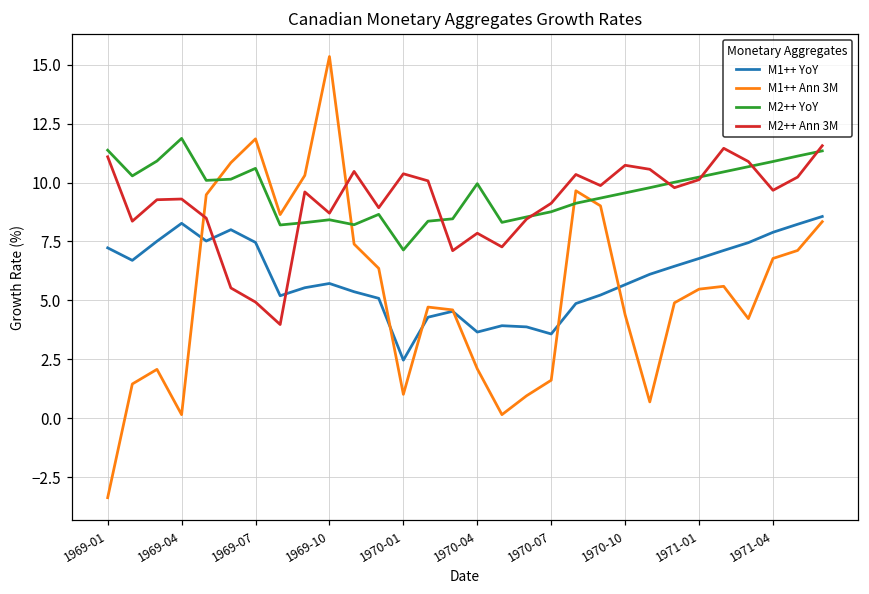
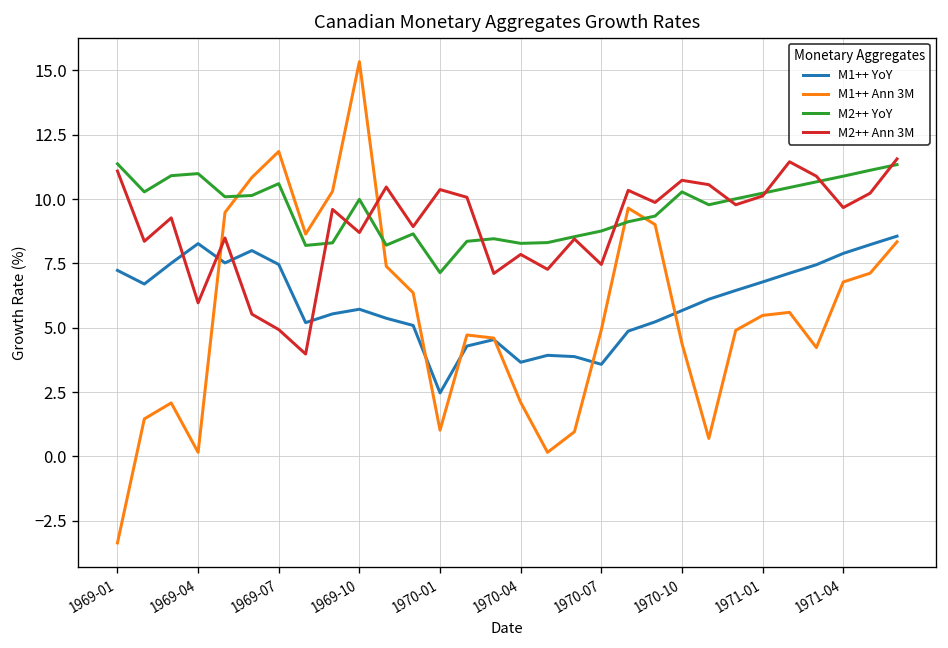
  {
    "M1++ YoY": {
      "1969-01": 7.2,
      "1969-04": 8.3,
      "1969-07": 7.5,
      "1969-10": 5.7,
      "1970-01": 2.5,
      "1970-04": 3.7,
      "1970-07": 3.6,
      "1970-10": 5.7,
      "1971-01": 6.8,
      "1971-04": 7.9
    },
    "M1++ Ann 3M": {
      "1969-01": -3.4,
      "1969-04": 0.2,
      "1969-07": 11.9,
      "1969-10": 15.3,
      "1970-01": 1.0,
      "1970-04": 2.1,
-     "1970-07": 1.6,
+     "1970-07": 4.9,
      "1970-10": 4.4,
      "1971-01": 5.5,
      "1971-04": 6.8
    },
    "M2++ YoY": {
      "1969-01": 11.4,
-     "1969-04": 11.9,
+     "1969-04": 11.0,
      "1969-07": 10.6,
-     "1969-10": 8.4,
+     "1969-10": 10.0,
      "1970-01": 7.1,
-     "1970-04": 10.0,
+     "1970-04": 8.3,
      "1970-07": 8.8,
-     "1970-10": 9.6,
+     "1970-10": 10.3,
      "1971-04": 10.9
    },
    "M2++ Ann 3M": {
      "1969-01": 11.1,
-     "1969-04": 9.3,
+     "1969-04": 6.0,
      "1969-07": 4.9,
      "1969-10": 8.7,
      "1970-01": 10.4,
      "1970-04": 7.9,
-     "1970-07": 9.1,
+     "1970-07": 7.5,
      "1970-10": 10.7,
      "1971-04": 9.7
    }
  }
